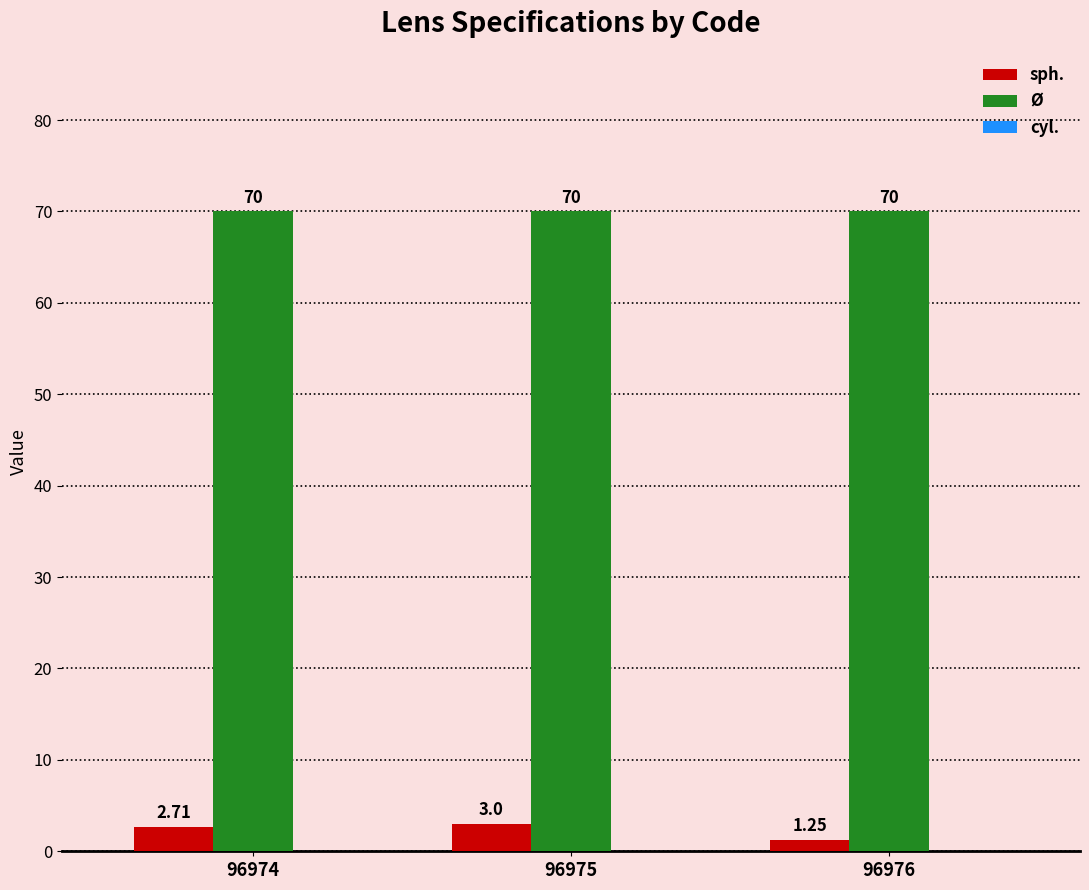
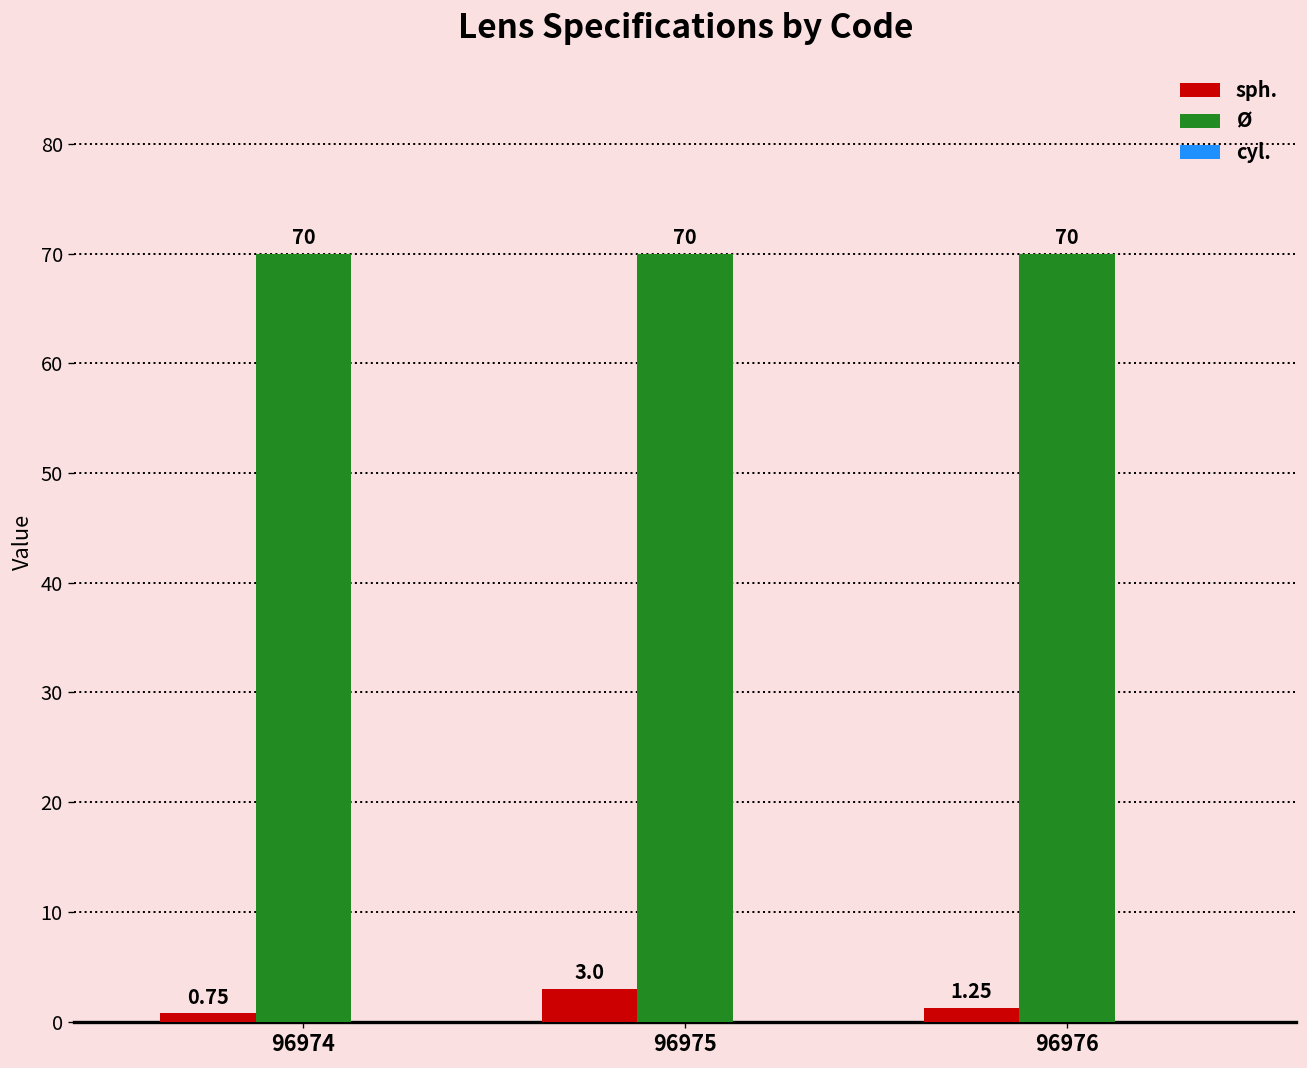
  {
    "sph.": {
-     "96974": 2.71,
+     "96974": 0.75,
      "96975": 3.0,
      "96976": 1.25
    },
    "Ø": {
      "96974": 70,
      "96975": 70,
      "96976": 70
    },
    "cyl.": {
      "96974": 0,
      "96975": 0,
      "96976": 0
    }
  }
